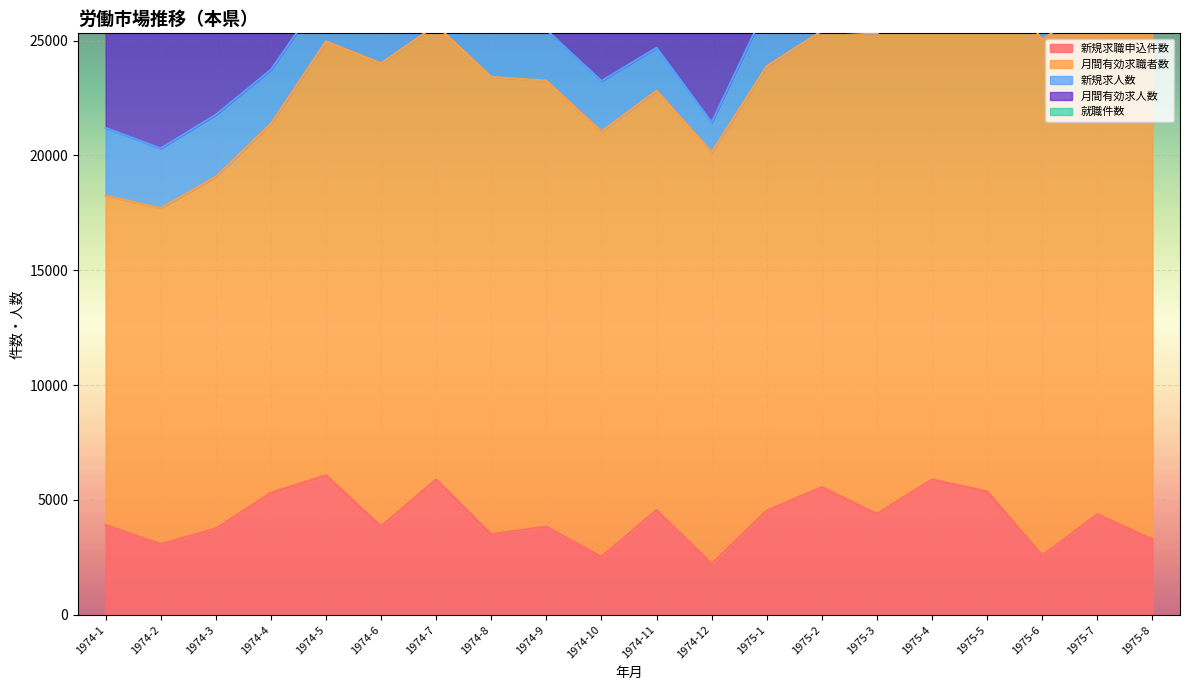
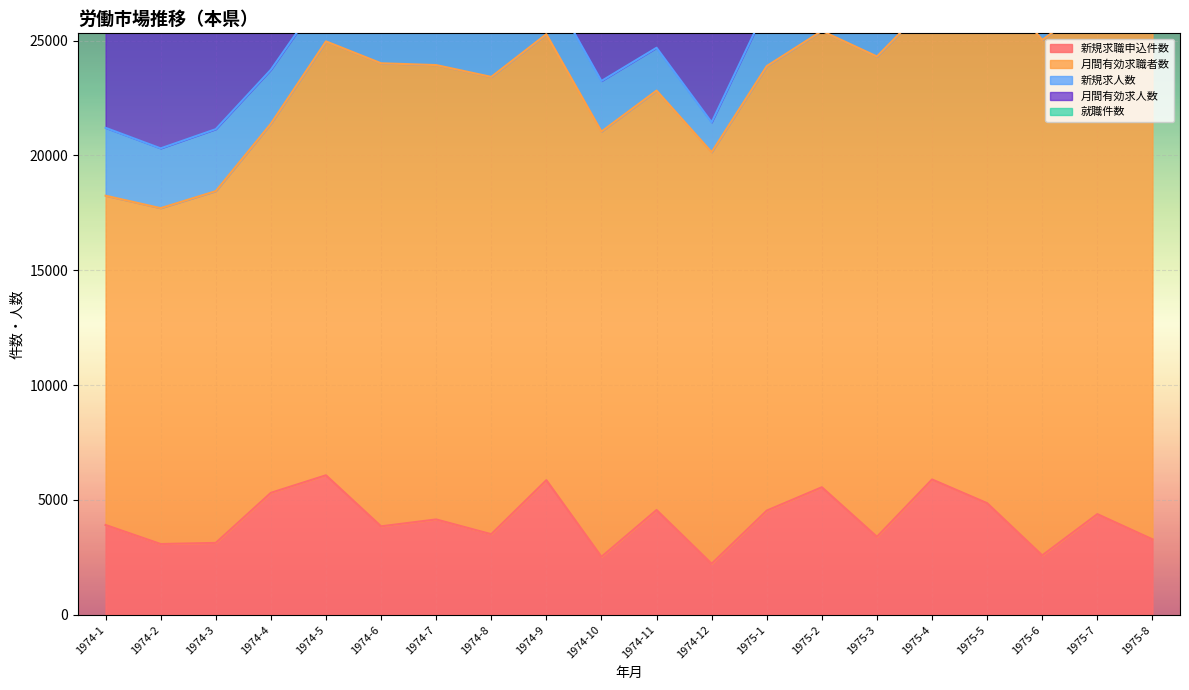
  {
    "新規求職申込件数": {
      "1974-1": 3900,
      "1974-2": 3100,
-     "1974-3": 3800,
+     "1974-3": 3100,
      "1974-4": 5300,
      "1974-5": 6100,
      "1974-6": 3800,
-     "1974-7": 5900,
+     "1974-7": 4100,
      "1974-8": 3500,
-     "1974-9": 3800,
+     "1974-9": 5900,
      "1974-10": 2500,
      "1974-11": 4600,
      "1974-12": 2200,
      "1975-1": 4500,
      "1975-2": 5500,
-     "1975-3": 4400,
+     "1975-3": 3400,
      "1975-4": 5900,
-     "1975-5": 5400,
+     "1975-5": 4900,
      "1975-6": 2600,
      "1975-7": 4400,
      "1975-8": 3300
    },
    "月間有効求職者数": {
      "1974-1": 14300,
      "1974-2": 14600,
      "1974-3": 15300,
      "1974-4": 16100,
      "1974-5": 18900,
      "1974-6": 20200,
      "1974-8": 19900,
      "1974-9": 19400,
      "1974-10": 18500,
      "1974-11": 18300,
      "1974-12": 17900,
      "1975-1": 19400,
      "1975-3": 20900,
      "1975-6": 22400
    },
    "新規求人数": {
      "1974-1": 3000,
      "1974-2": 2600,
      "1974-3": 2700,
      "1974-4": 2400,
      "1974-10": 2200,
      "1974-11": 1900,
      "1974-12": 1300
    }
  }
